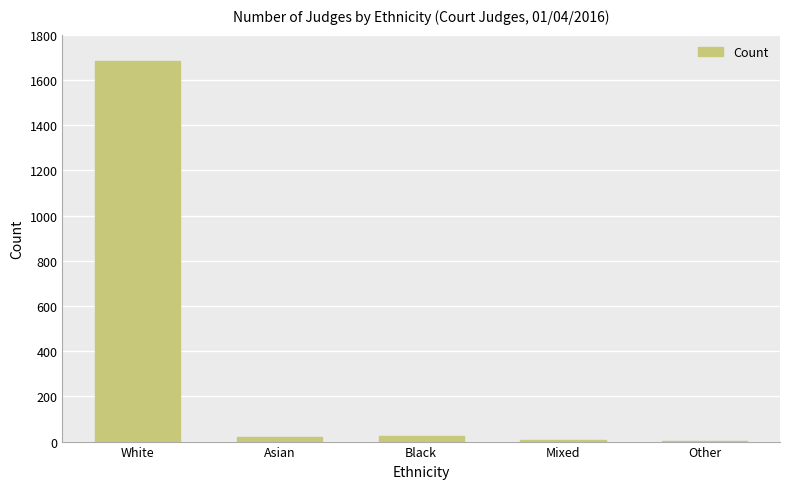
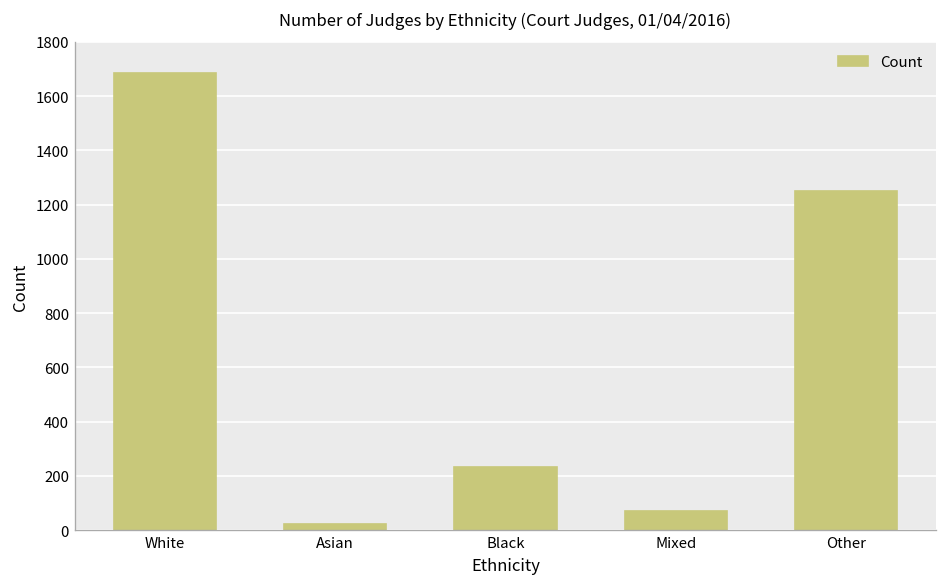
  {
    "White": 1680,
    "Asian": 20,
-   "Black": 30,
-   "Mixed": 10,
-   "Other": 0
+   "Black": 230,
+   "Mixed": 70,
+   "Other": 1250
  }
